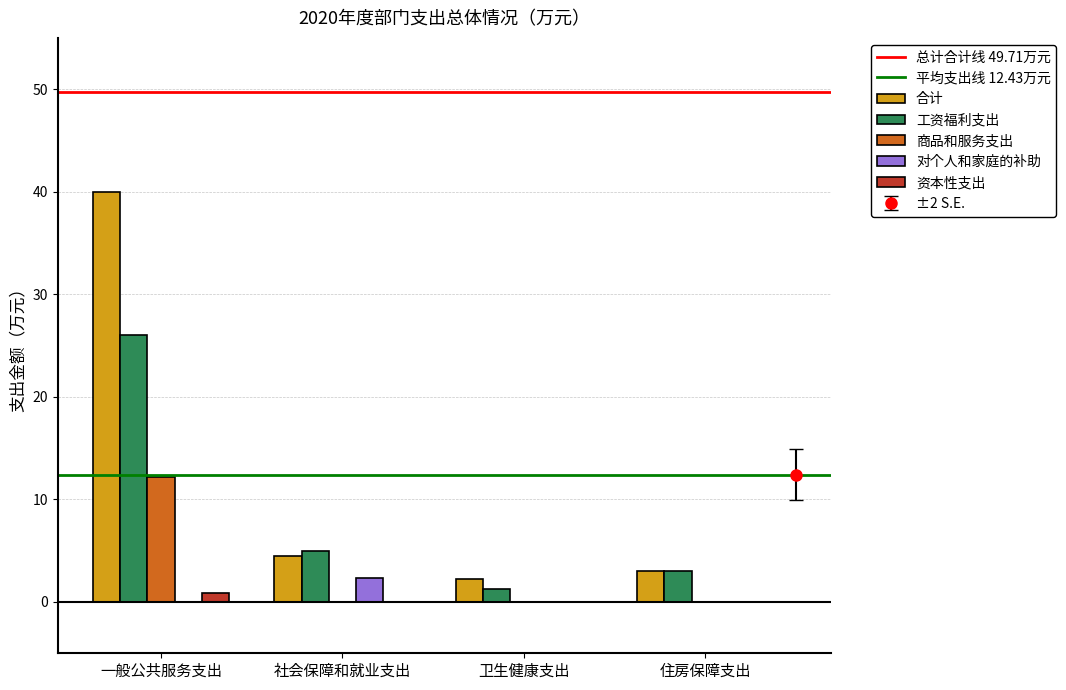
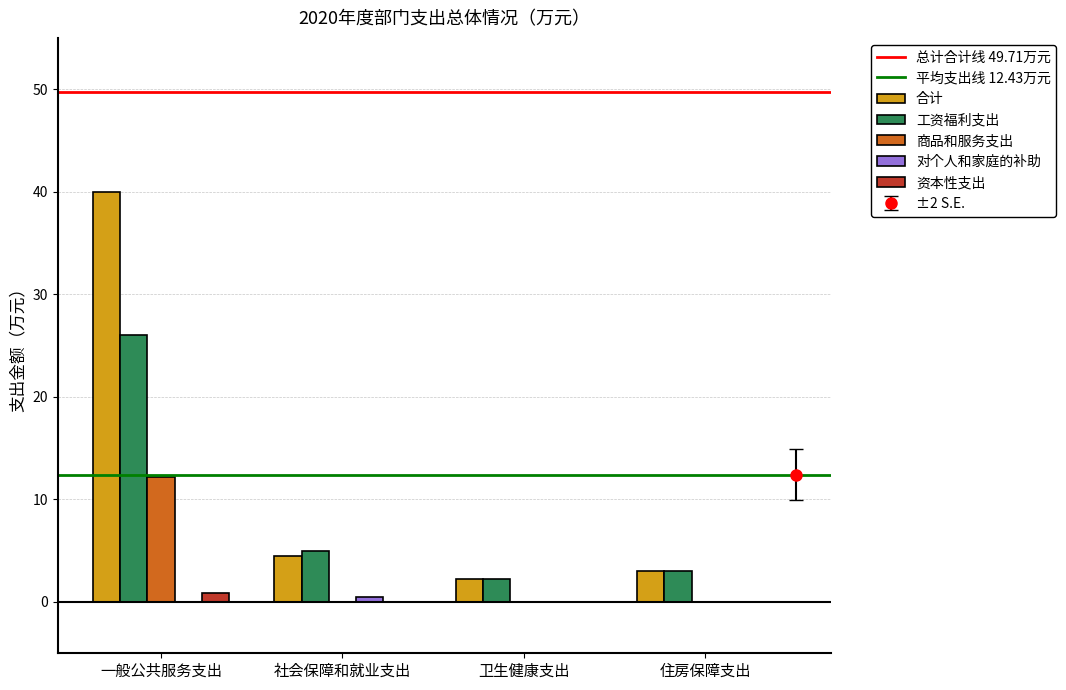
  {
    "工资福利支出": {
      "一般公共服务支出": 26.1,
      "社会保障和就业支出": 5.0,
-     "卫生健康支出": 1.2,
+     "卫生健康支出": 2.3,
      "住房保障支出": 3.0
    },
    "对个人和家庭的补助": {
      "一般公共服务支出": 0.0,
-     "社会保障和就业支出": 2.3,
+     "社会保障和就业支出": 0.5,
      "卫生健康支出": 0.0,
      "住房保障支出": 0.0
    }
  }
